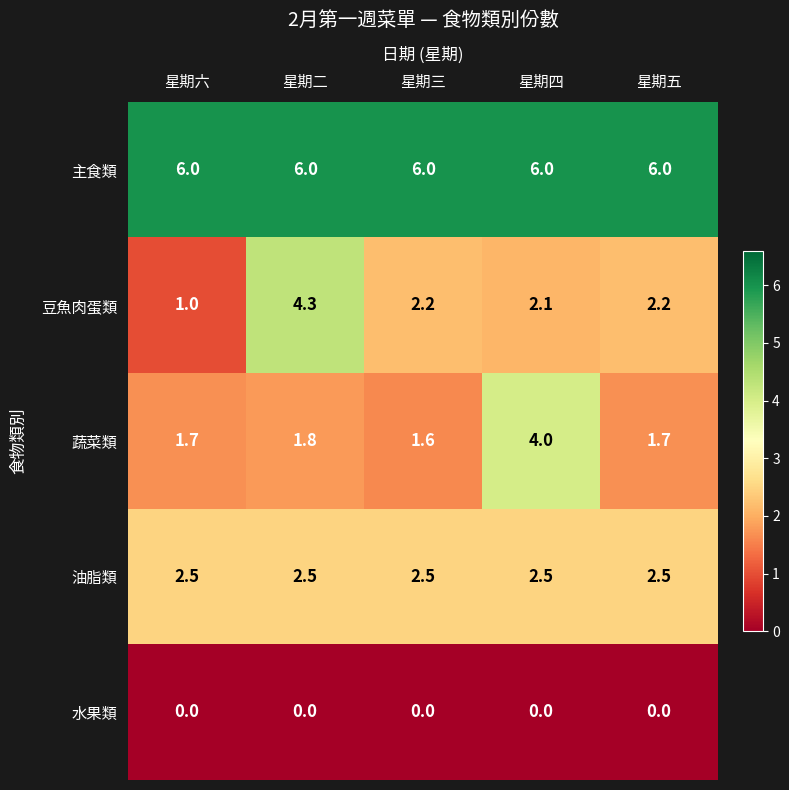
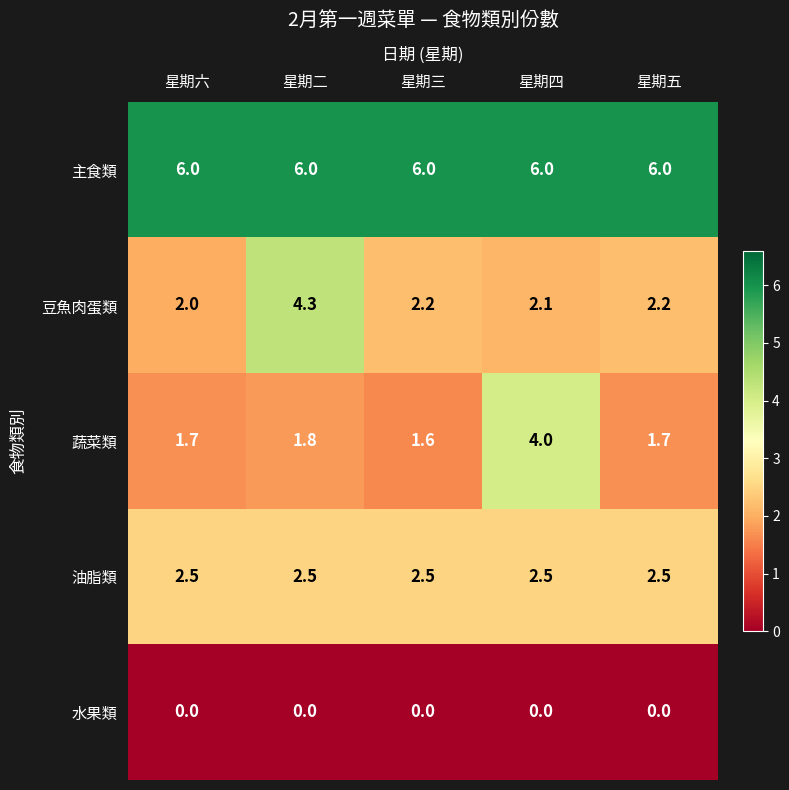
  {
    "主食類": {
      "星期六": 6.0,
      "星期二": 6.0,
      "星期三": 6.0,
      "星期四": 6.0,
      "星期五": 6.0
    },
    "豆魚肉蛋類": {
-     "星期六": 1.0,
+     "星期六": 2.0,
      "星期二": 4.3,
      "星期三": 2.2,
      "星期四": 2.1,
      "星期五": 2.2
    },
    "蔬菜類": {
      "星期六": 1.7,
      "星期二": 1.8,
      "星期三": 1.6,
      "星期四": 4.0,
      "星期五": 1.7
    },
    "油脂類": {
      "星期六": 2.5,
      "星期二": 2.5,
      "星期三": 2.5,
      "星期四": 2.5,
      "星期五": 2.5
    },
    "水果類": {
      "星期六": 0.0,
      "星期二": 0.0,
      "星期三": 0.0,
      "星期四": 0.0,
      "星期五": 0.0
    }
  }
